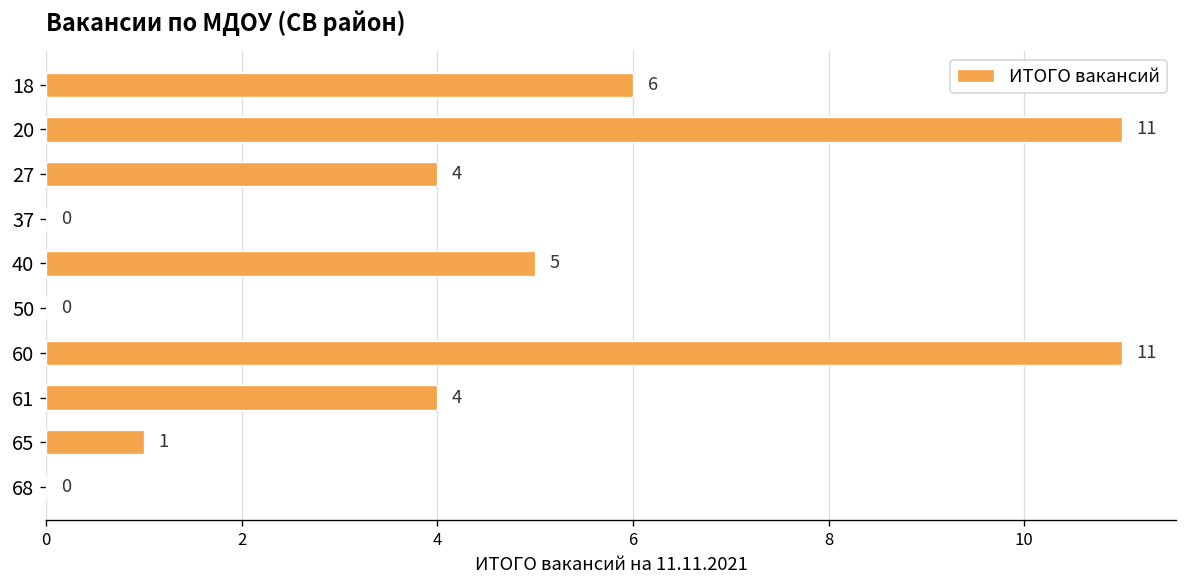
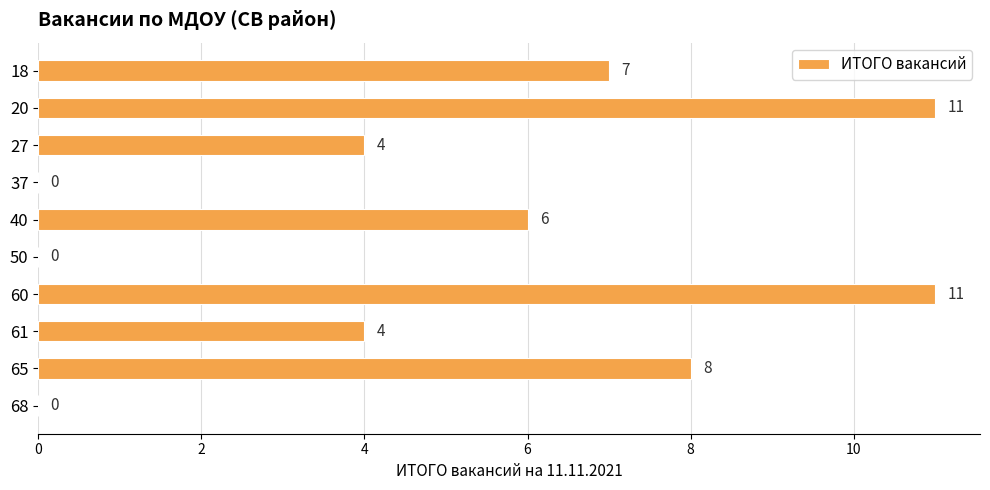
  {
-   "18": 6,
+   "18": 7,
    "20": 11,
    "27": 4,
    "37": 0,
-   "40": 5,
+   "40": 6,
    "50": 0,
    "60": 11,
    "61": 4,
-   "65": 1,
+   "65": 8,
    "68": 0
  }
